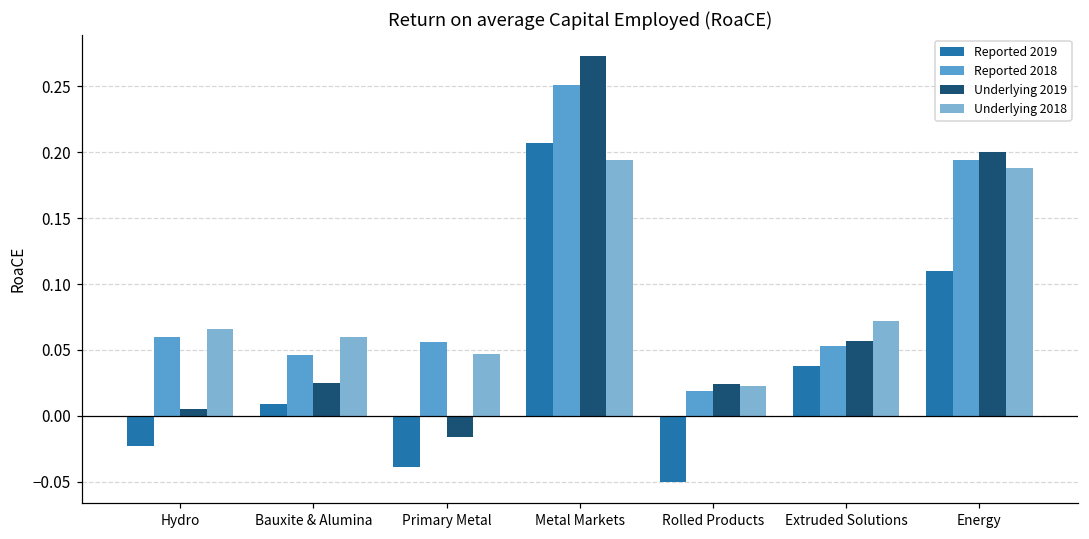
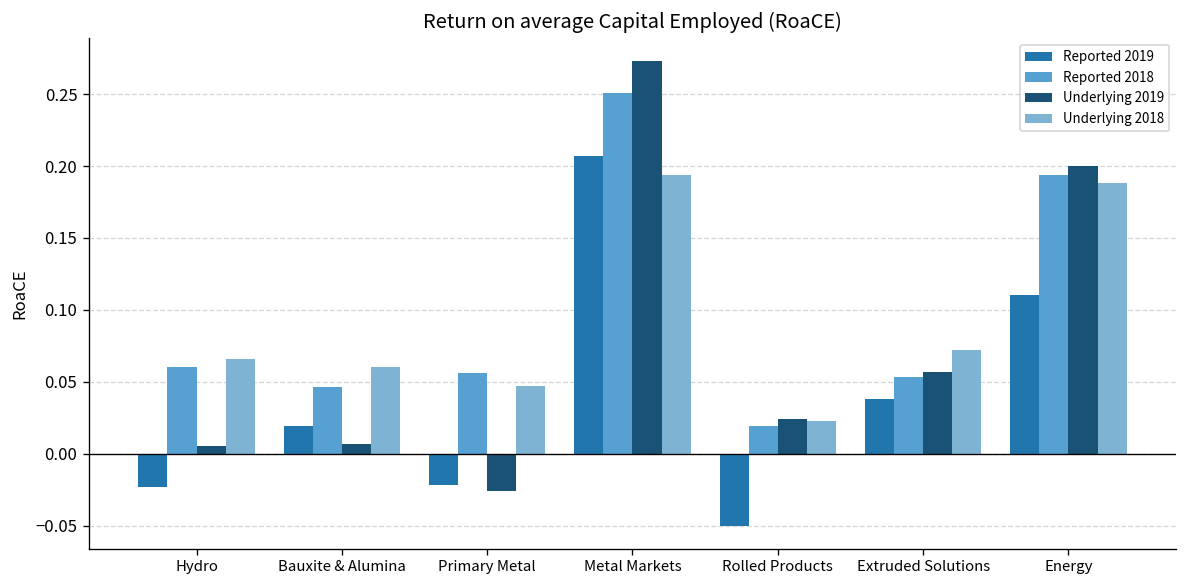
  {
    "Reported 2019": {
      "Hydro": -0.023,
-     "Bauxite & Alumina": 0.009,
-     "Primary Metal": -0.039,
+     "Bauxite & Alumina": 0.019,
+     "Primary Metal": -0.022,
      "Metal Markets": 0.207,
      "Rolled Products": -0.050,
      "Extruded Solutions": 0.038,
      "Energy": 0.110
    },
    "Underlying 2019": {
      "Hydro": 0.005,
-     "Bauxite & Alumina": 0.025,
-     "Primary Metal": -0.016,
+     "Bauxite & Alumina": 0.007,
+     "Primary Metal": -0.026,
      "Metal Markets": 0.273,
      "Rolled Products": 0.024,
      "Extruded Solutions": 0.057,
      "Energy": 0.200
    }
  }
